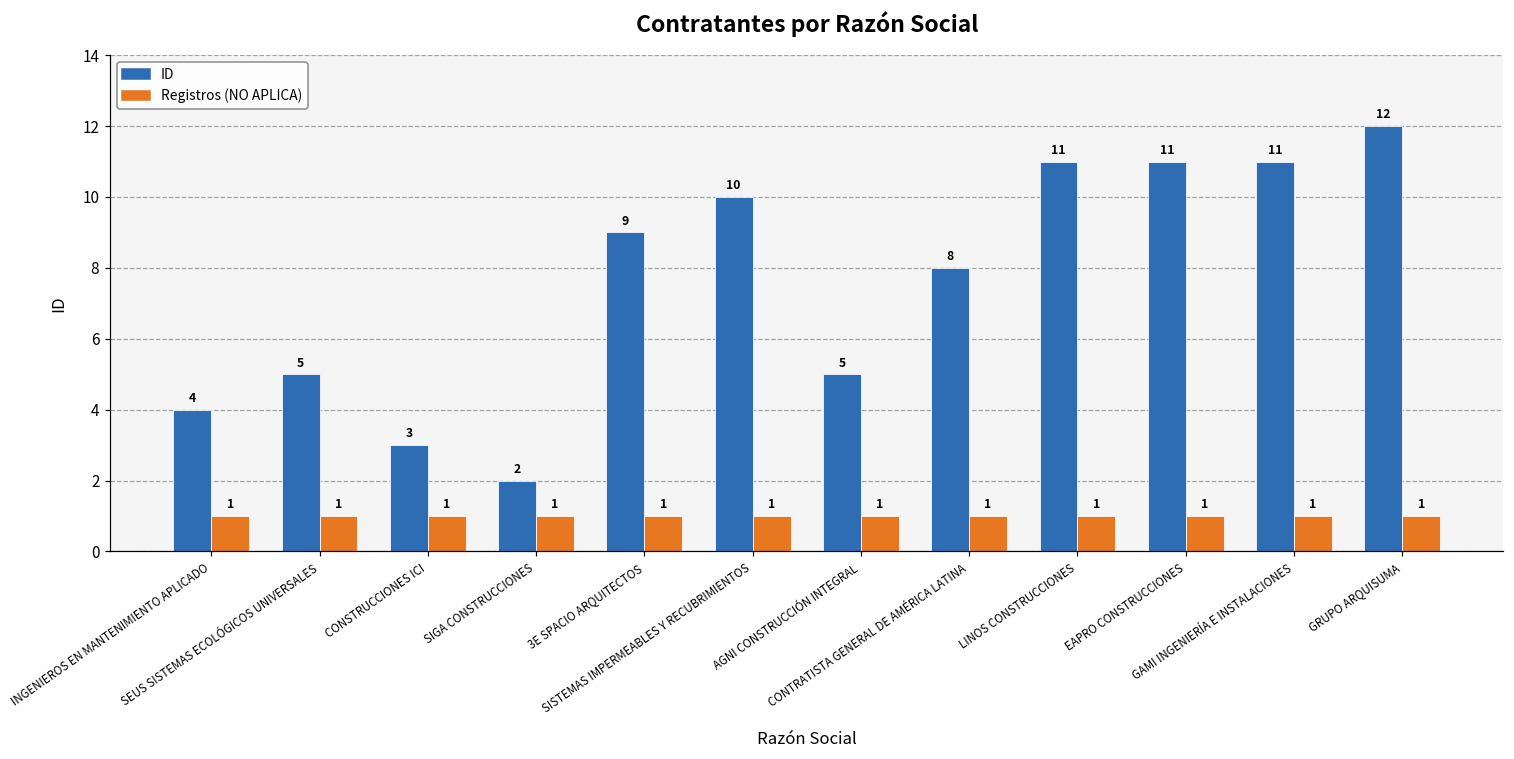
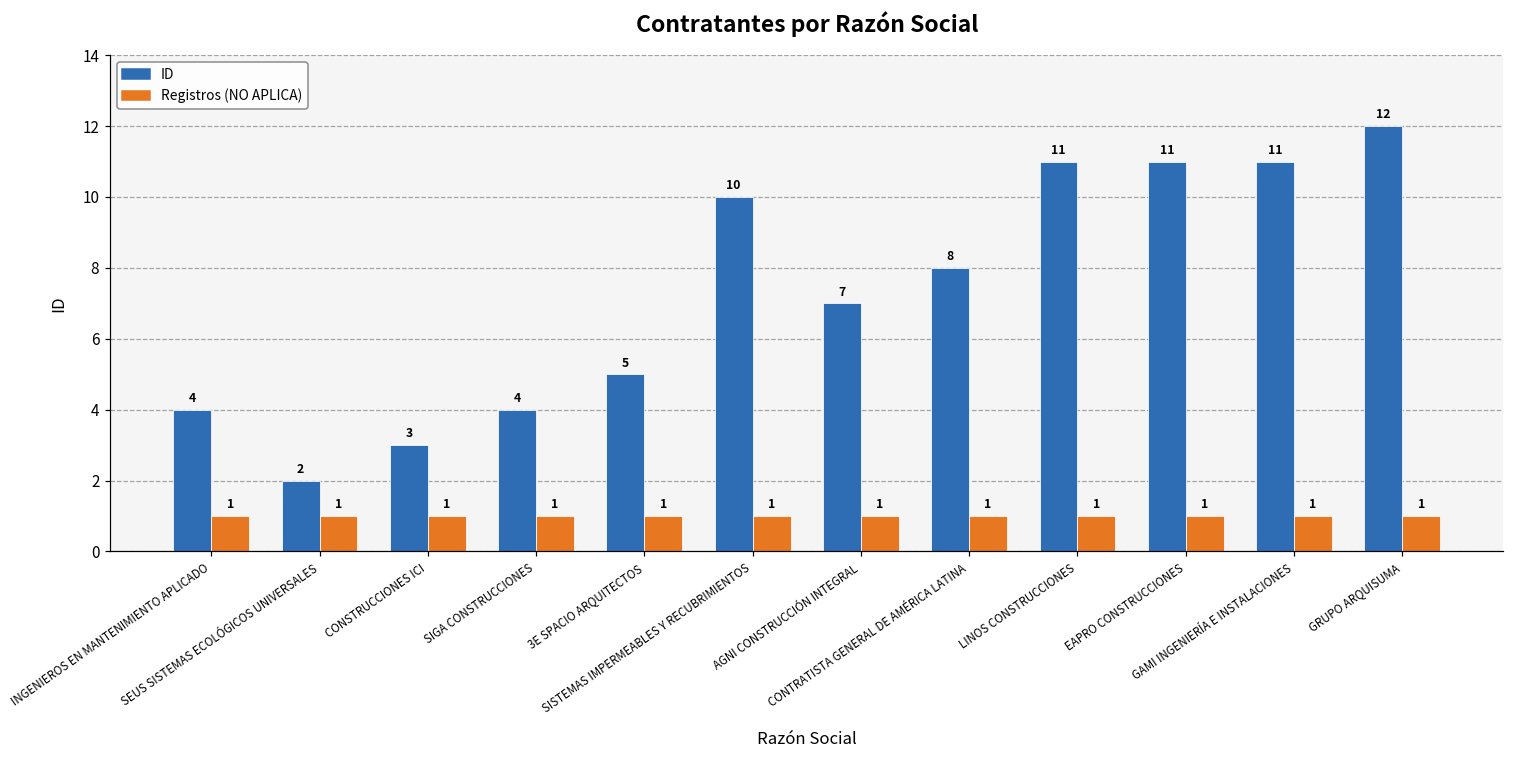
  {
    "ID": {
      "INGENIEROS EN MANTENIMIENTO APLICADO": 4,
-     "SEUS SISTEMAS ECOLÓGICOS UNIVERSALES": 5,
+     "SEUS SISTEMAS ECOLÓGICOS UNIVERSALES": 2,
      "CONSTRUCCIONES ICI": 3,
-     "SIGA CONSTRUCCIONES": 2,
-     "3E SPACIO ARQUITECTOS": 9,
+     "SIGA CONSTRUCCIONES": 4,
+     "3E SPACIO ARQUITECTOS": 5,
      "SISTEMAS IMPERMEABLES Y RECUBRIMIENTOS": 10,
-     "AGNI CONSTRUCCIÓN INTEGRAL": 5,
+     "AGNI CONSTRUCCIÓN INTEGRAL": 7,
      "CONTRATISTA GENERAL DE AMÉRICA LATINA": 8,
      "LINOS CONSTRUCCIONES": 11,
      "EAPRO CONSTRUCCIONES": 11,
      "GAMI INGENIERÍA E INSTALACIONES": 11,
      "GRUPO ARQUISUMA": 12
    },
    "Registros (NO APLICA)": {
      "INGENIEROS EN MANTENIMIENTO APLICADO": 1,
      "SEUS SISTEMAS ECOLÓGICOS UNIVERSALES": 1,
      "CONSTRUCCIONES ICI": 1,
      "SIGA CONSTRUCCIONES": 1,
      "3E SPACIO ARQUITECTOS": 1,
      "SISTEMAS IMPERMEABLES Y RECUBRIMIENTOS": 1,
      "AGNI CONSTRUCCIÓN INTEGRAL": 1,
      "CONTRATISTA GENERAL DE AMÉRICA LATINA": 1,
      "LINOS CONSTRUCCIONES": 1,
      "EAPRO CONSTRUCCIONES": 1,
      "GAMI INGENIERÍA E INSTALACIONES": 1,
      "GRUPO ARQUISUMA": 1
    }
  }
